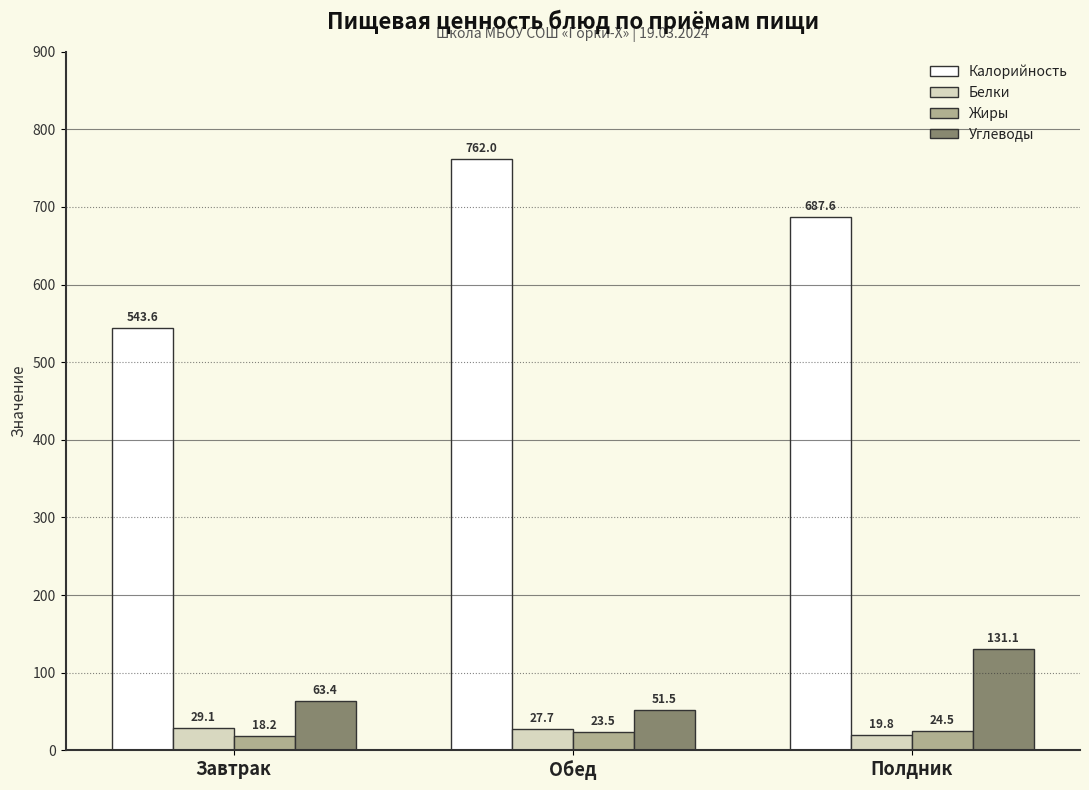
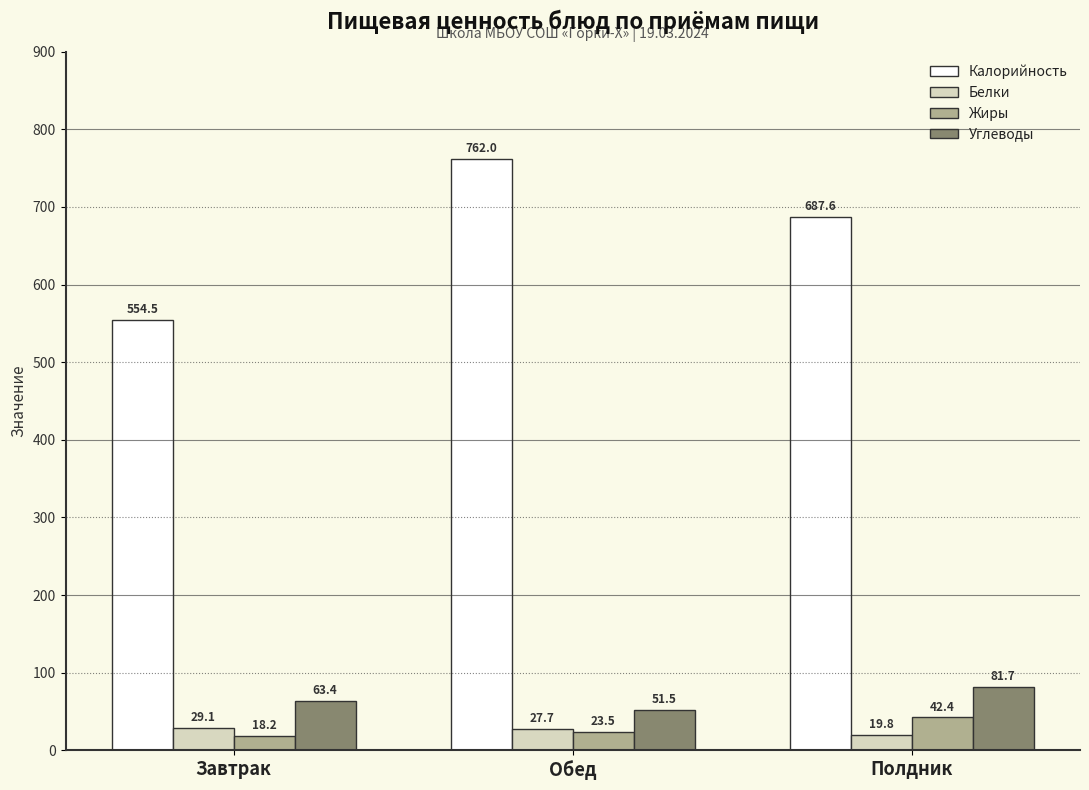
  {
    "Калорийность": {
-     "Завтрак": 543.6,
+     "Завтрак": 554.5,
      "Обед": 762.0,
      "Полдник": 687.6
    },
    "Белки": {
      "Завтрак": 29.1,
      "Обед": 27.7,
      "Полдник": 19.8
    },
    "Жиры": {
      "Завтрак": 18.2,
      "Обед": 23.5,
-     "Полдник": 24.5
+     "Полдник": 42.4
    },
    "Углеводы": {
      "Завтрак": 63.4,
      "Обед": 51.5,
-     "Полдник": 131.1
+     "Полдник": 81.7
    }
  }
